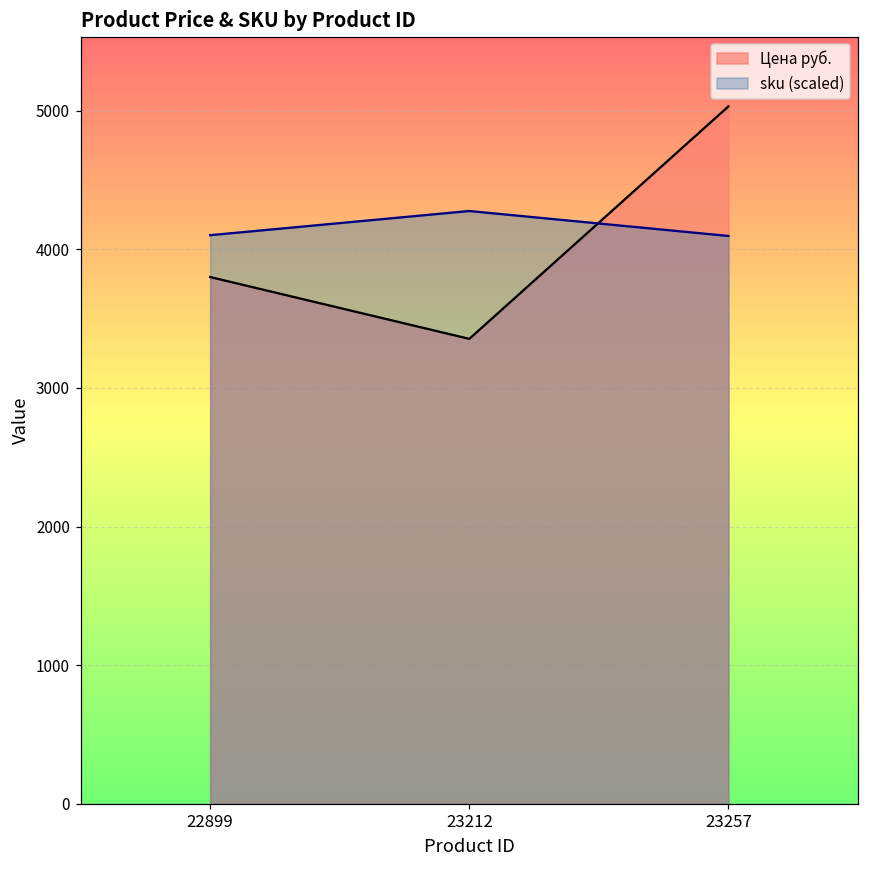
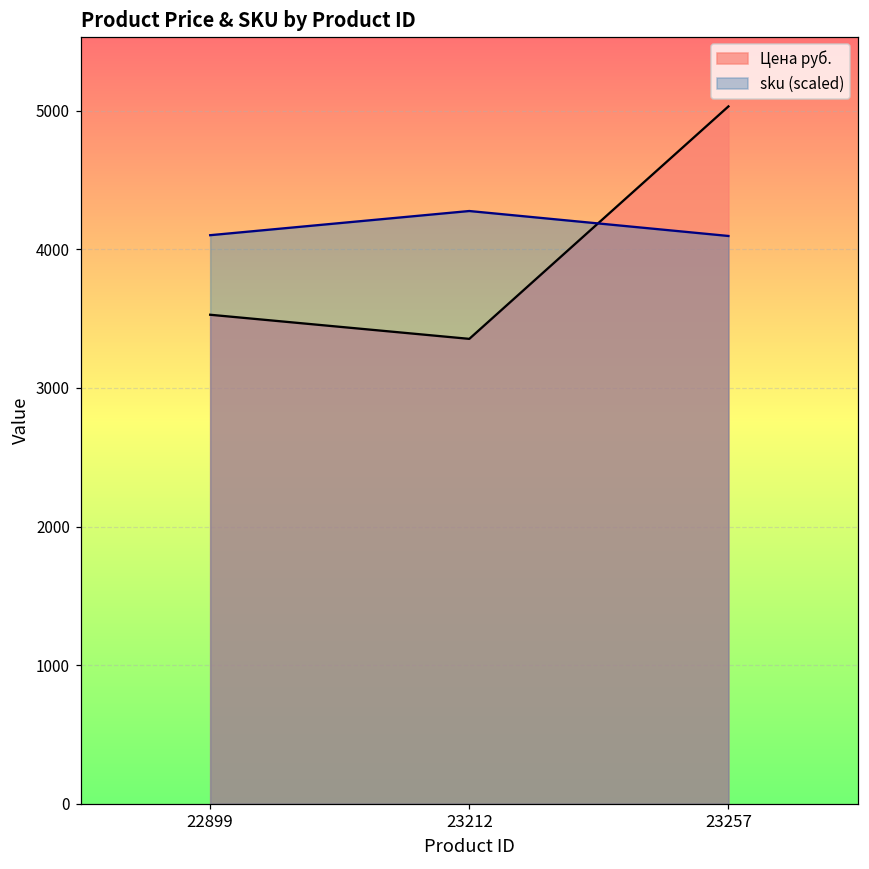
  {
    "Цена руб.": {
-     "22899": 3800,
+     "22899": 3530,
      "23212": 3350,
      "23257": 5030
    },
    "sku (scaled)": {
      "22899": 4100,
      "23212": 4280,
      "23257": 4100
    }
  }
